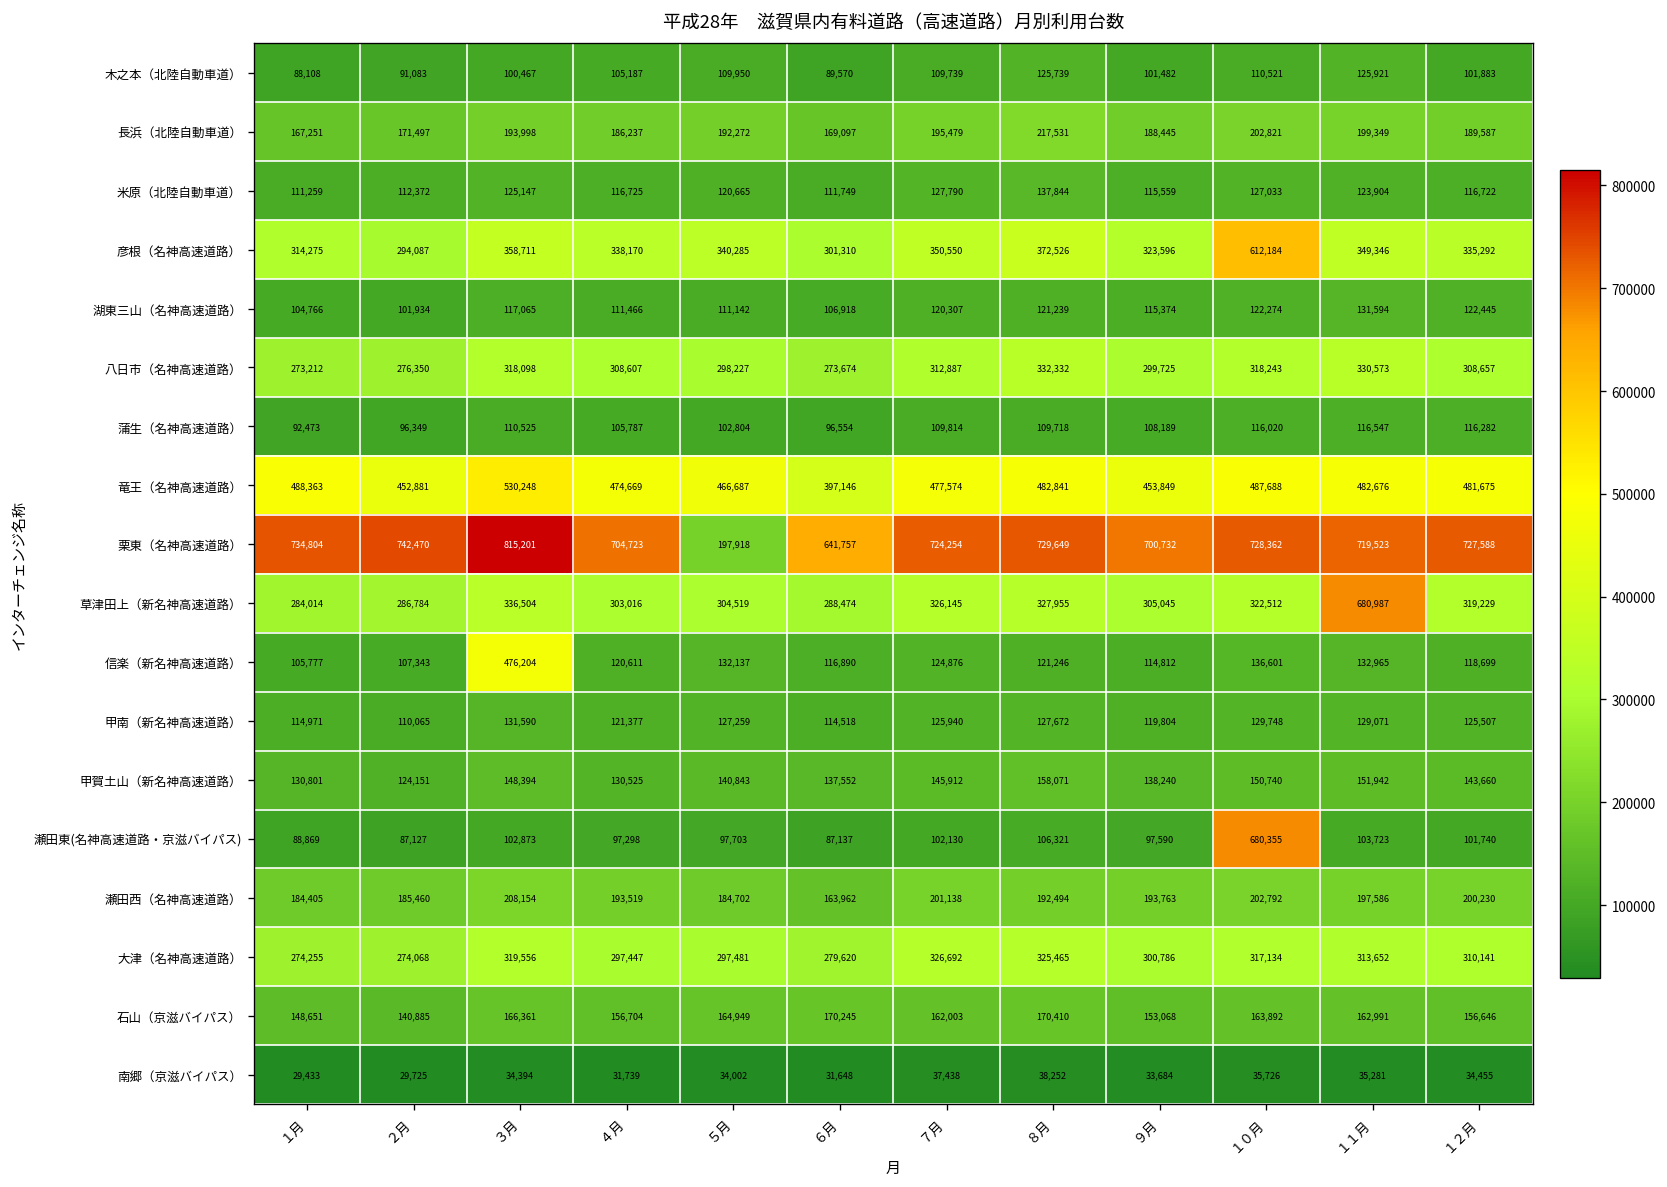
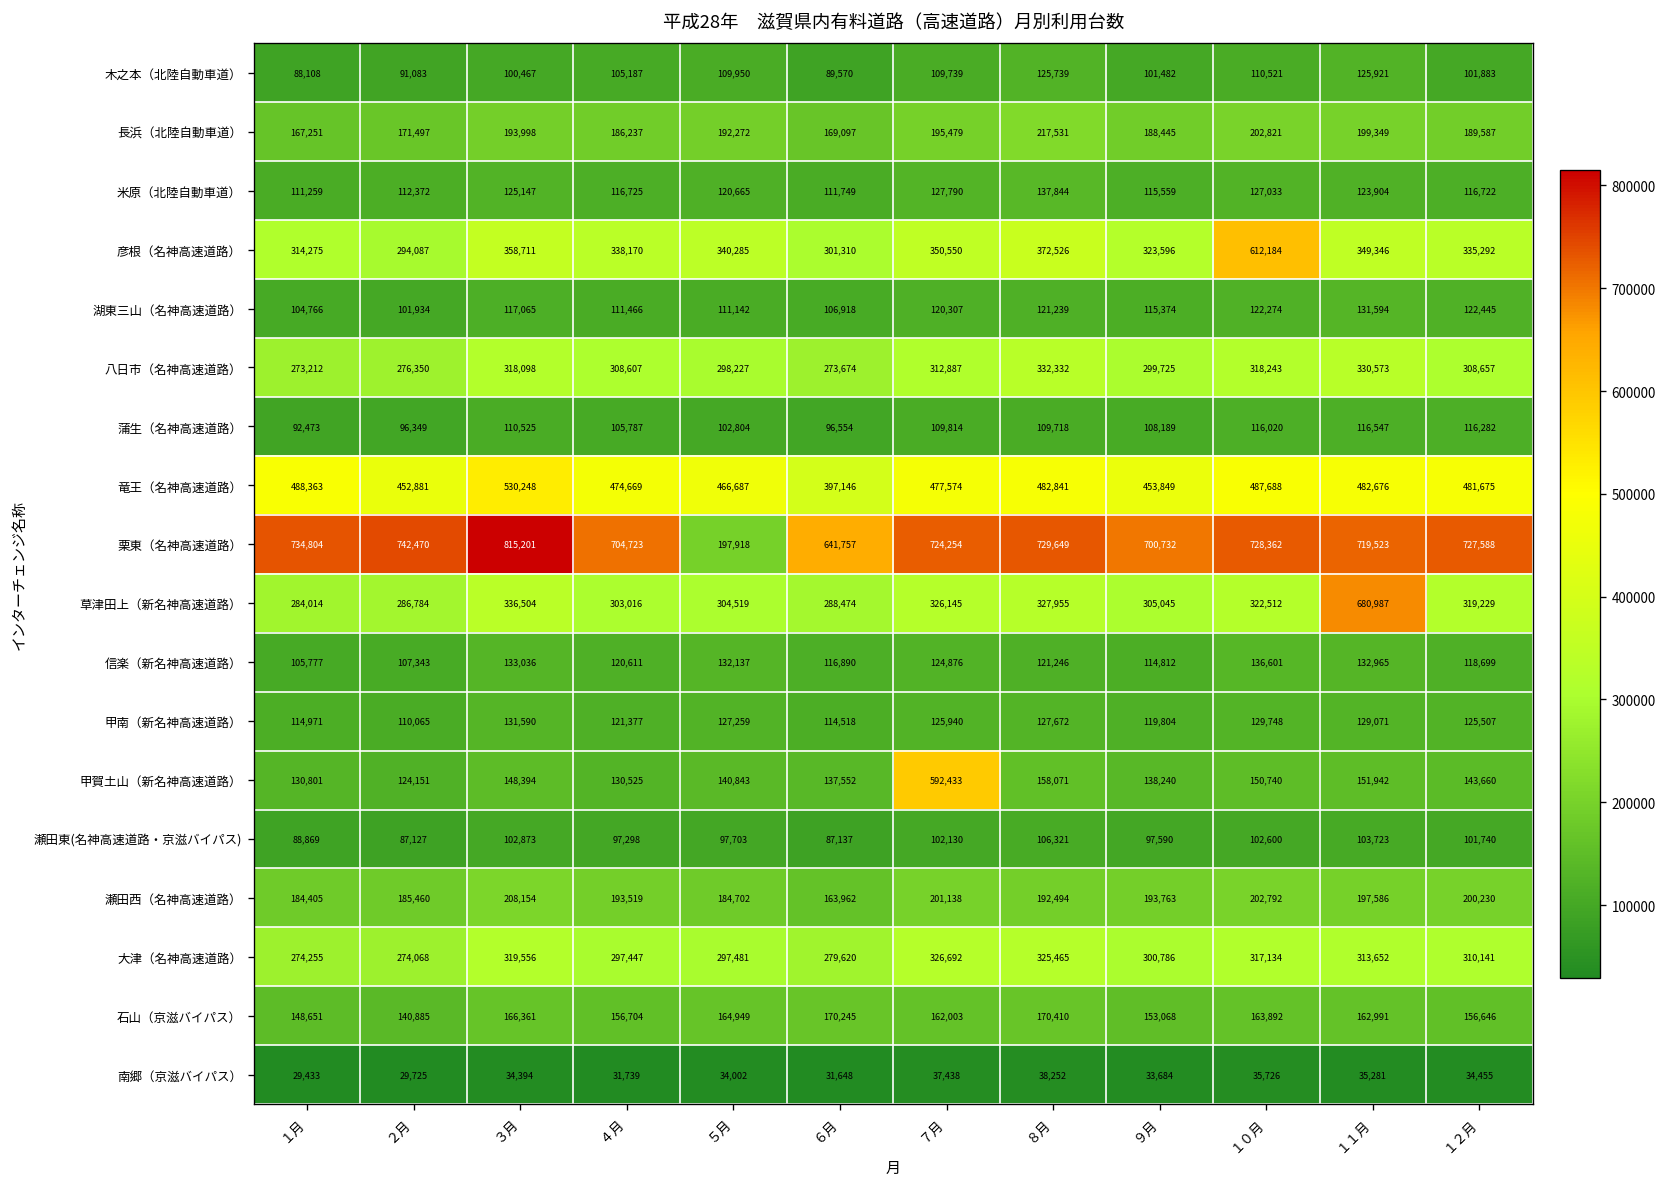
  {
    "信楽（新名神高速道路）": {
      "１月": "105,777",
      "２月": "107,343",
-     "３月": "476,204",
+     "３月": "133,036",
      "４月": "120,611",
      "５月": "132,137",
      "６月": "116,890",
      "７月": "124,876",
      "８月": "121,246",
      "９月": "114,812",
      "１０月": "136,601",
      "１１月": "132,965",
      "１２月": "118,699"
    },
    "甲賀土山（新名神高速道路）": {
      "１月": "130,801",
      "２月": "124,151",
      "３月": "148,394",
      "４月": "130,525",
      "５月": "140,843",
      "６月": "137,552",
-     "７月": "145,912",
+     "７月": "592,433",
      "８月": "158,071",
      "９月": "138,240",
      "１０月": "150,740",
      "１１月": "151,942",
      "１２月": "143,660"
    },
    "瀬田東(名神高速道路・京滋バイパス)": {
      "１月": "88,869",
      "２月": "87,127",
      "３月": "102,873",
      "４月": "97,298",
      "５月": "97,703",
      "６月": "87,137",
      "７月": "102,130",
      "８月": "106,321",
      "９月": "97,590",
-     "１０月": "680,355",
+     "１０月": "102,600",
      "１１月": "103,723",
      "１２月": "101,740"
    }
  }
